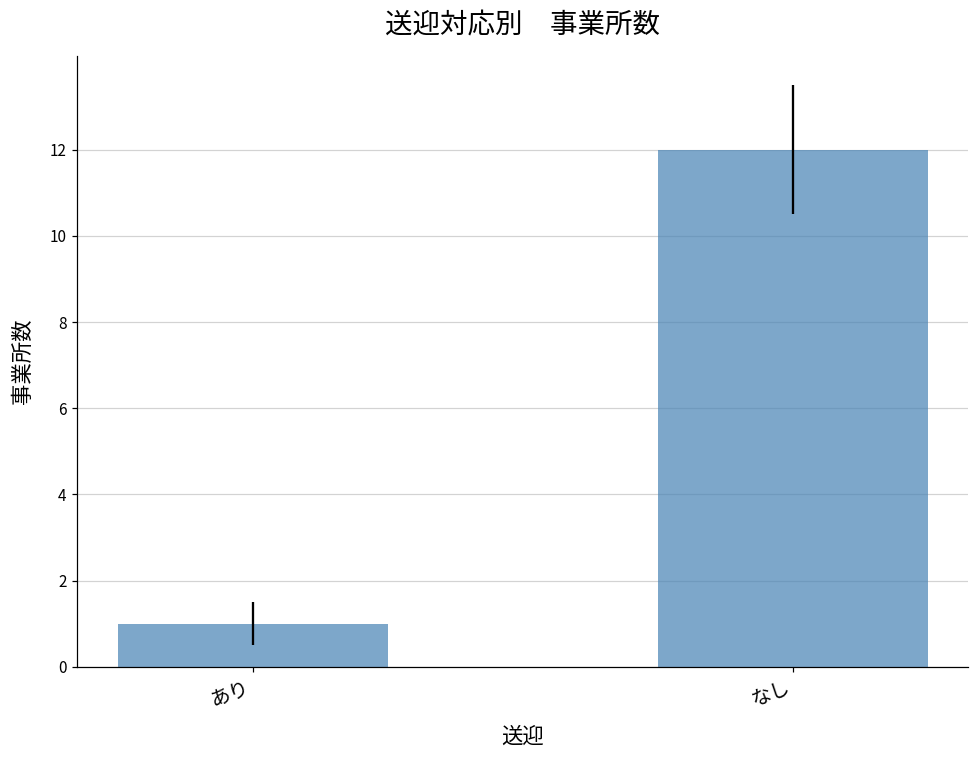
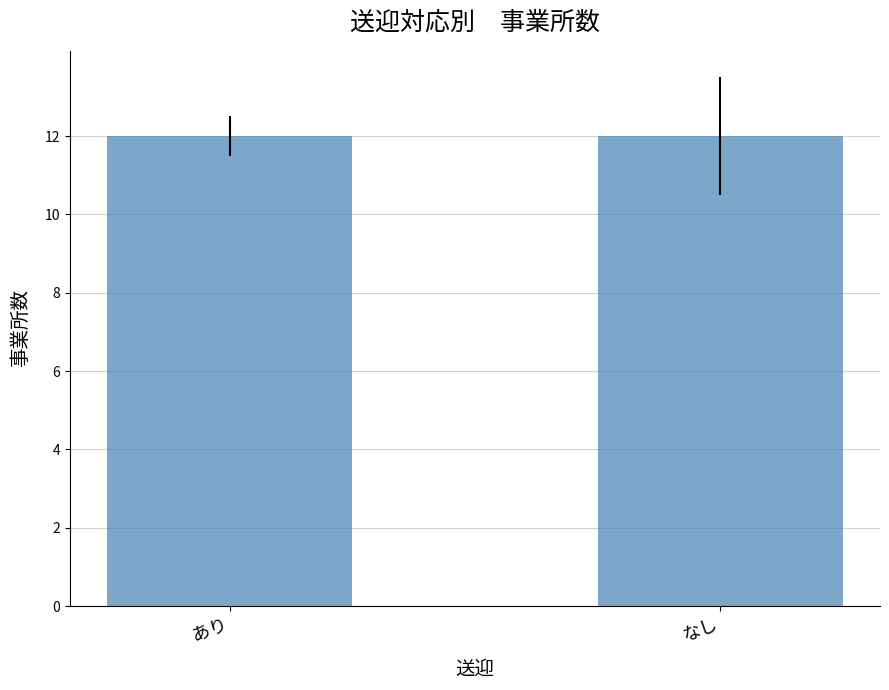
  {
-   "あり": 1,
+   "あり": 12,
    "なし": 12
  }
